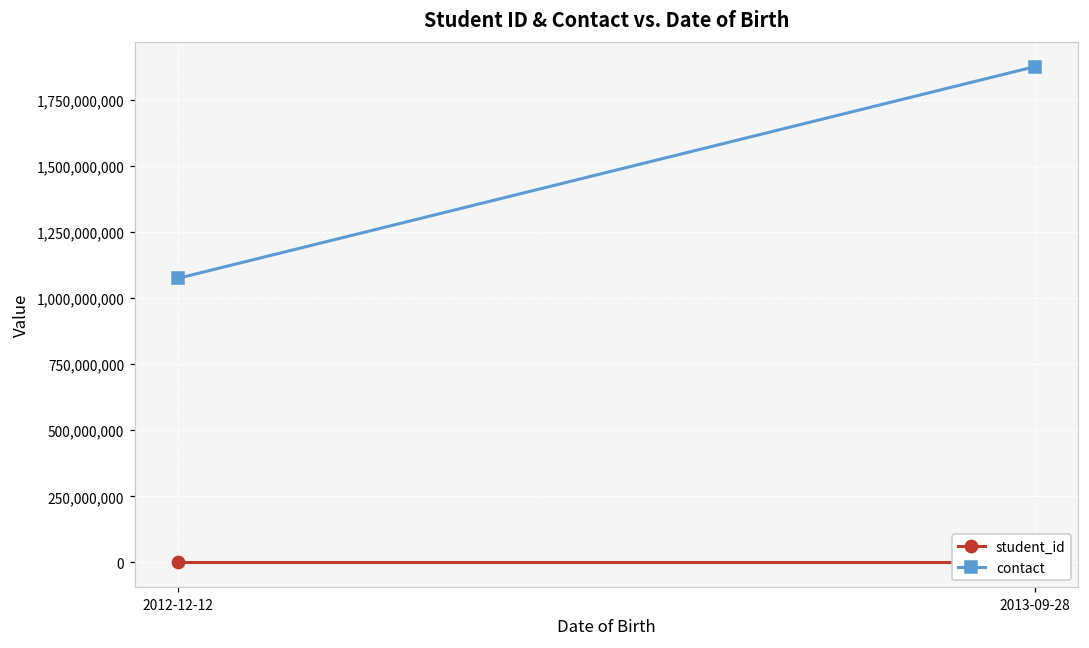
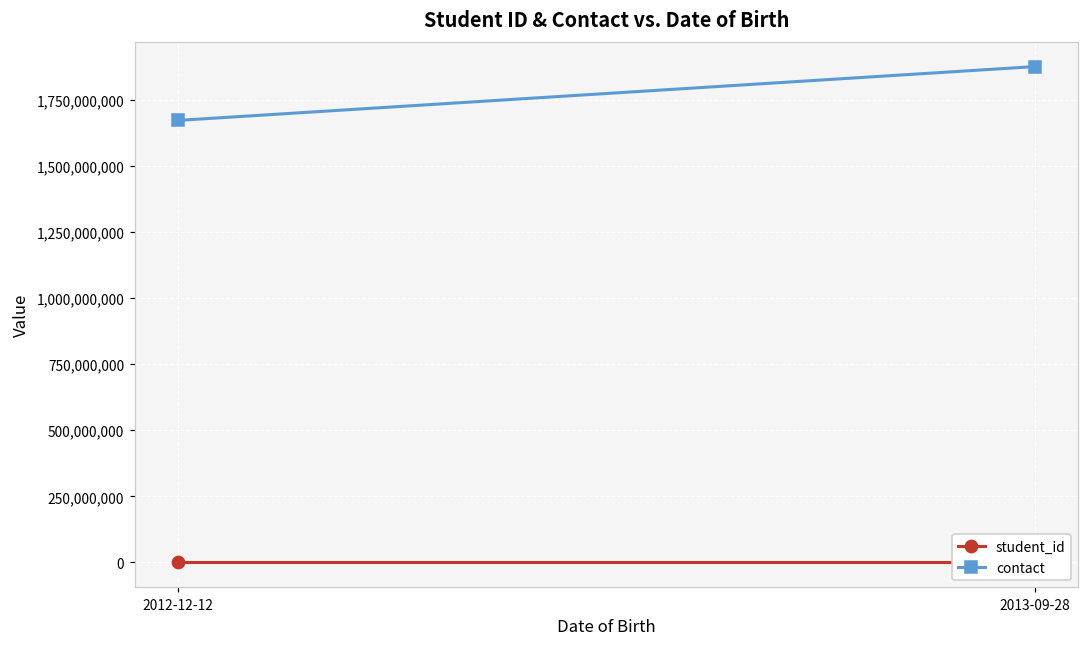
  {
    "student_id": {
      "2012-12-12": "0"
    },
    "contact": {
-     "2012-12-12": "1,070,000,000",
+     "2012-12-12": "1,670,000,000",
      "2013-09-28": "1,880,000,000"
    }
  }
